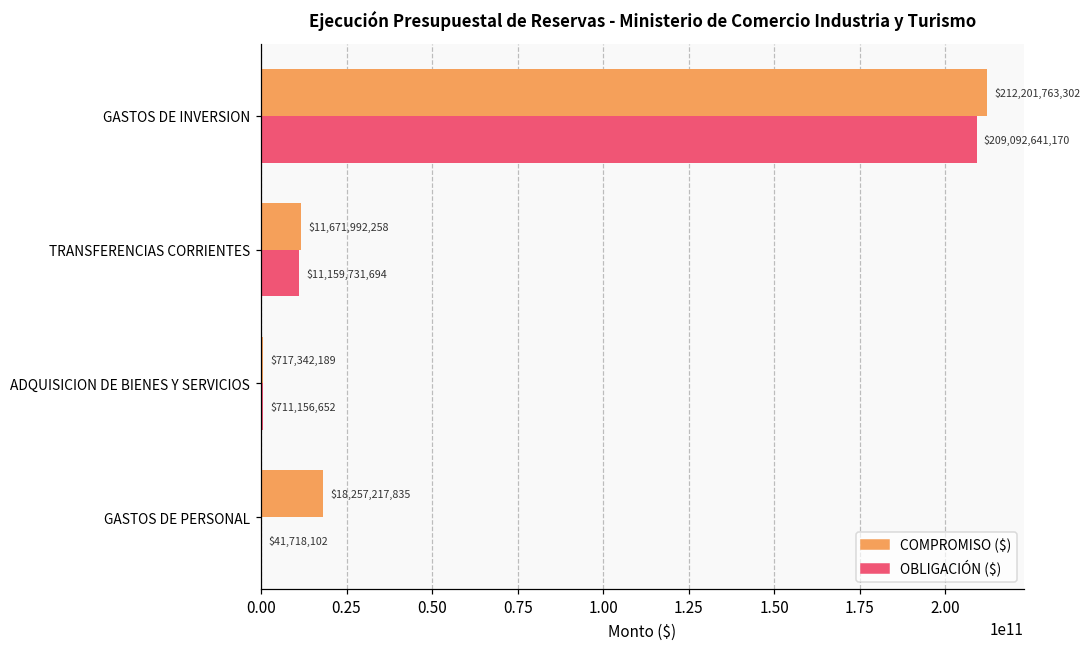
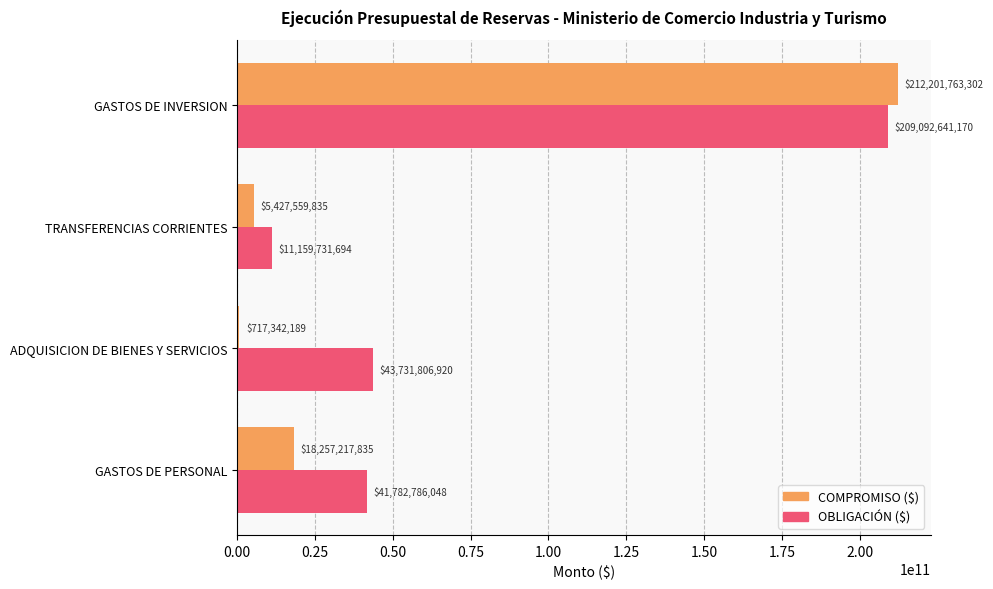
  {
    "COMPROMISO ($)": {
      "GASTOS DE INVERSION": "$212,201,763,302",
-     "TRANSFERENCIAS CORRIENTES": "$11,671,992,258",
+     "TRANSFERENCIAS CORRIENTES": "$5,427,559,835",
      "ADQUISICION DE BIENES Y SERVICIOS": "$717,342,189",
      "GASTOS DE PERSONAL": "$18,257,217,835"
    },
    "OBLIGACIÓN ($)": {
      "GASTOS DE INVERSION": "$209,092,641,170",
      "TRANSFERENCIAS CORRIENTES": "$11,159,731,694",
-     "ADQUISICION DE BIENES Y SERVICIOS": "$711,156,652",
-     "GASTOS DE PERSONAL": "$41,718,102"
+     "ADQUISICION DE BIENES Y SERVICIOS": "$43,731,806,920",
+     "GASTOS DE PERSONAL": "$41,782,786,048"
    }
  }
